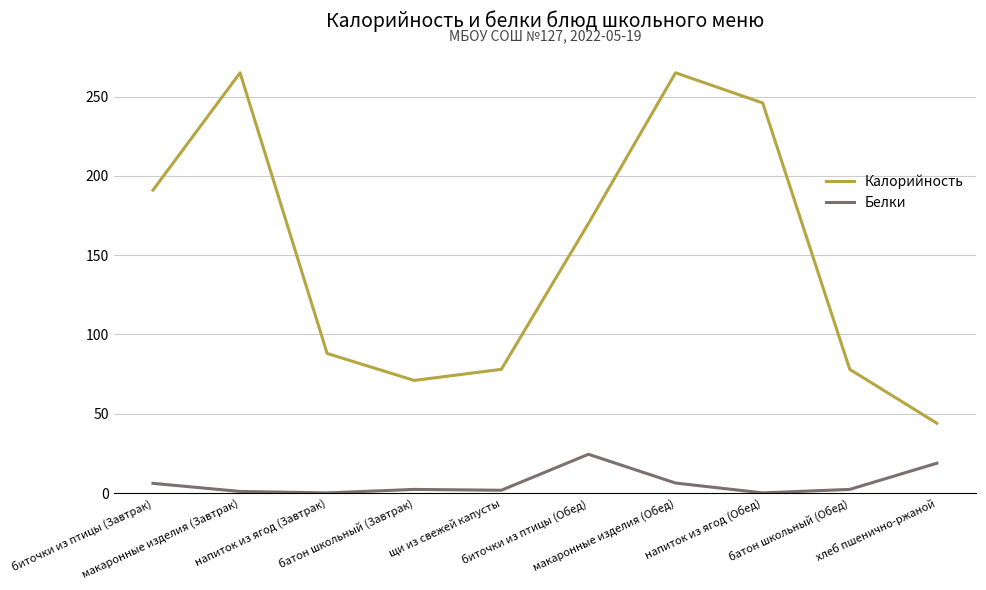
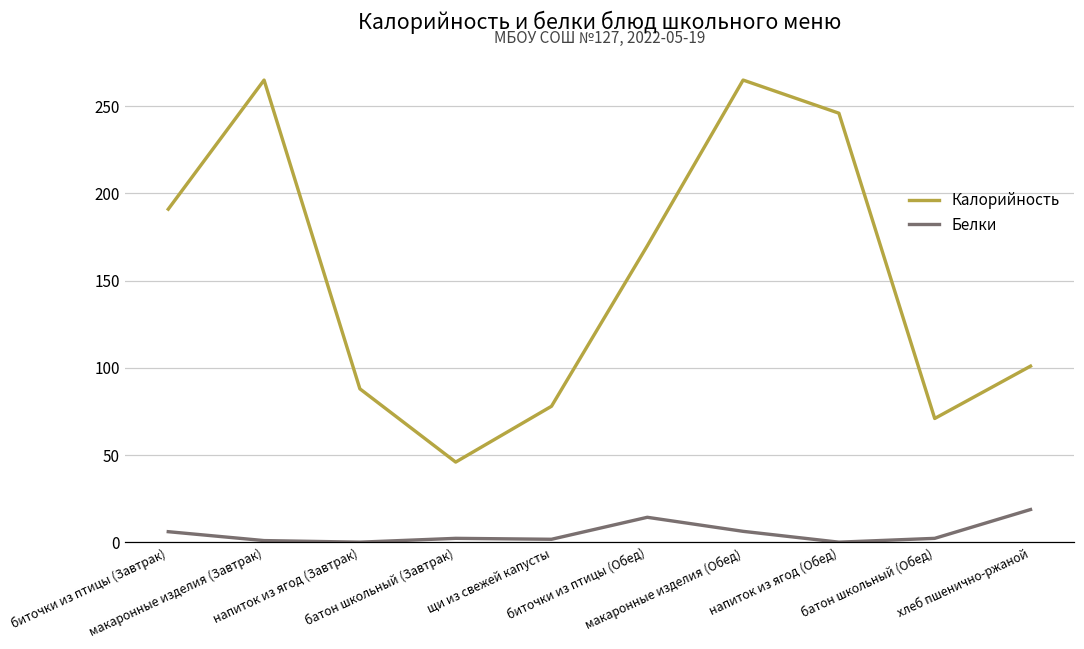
  {
    "Калорийность": {
      "биточки из птицы (Завтрак)": 191,
      "макаронные изделия (Завтрак)": 265,
      "напиток из ягод (Завтрак)": 88,
-     "батон школьный (Завтрак)": 71,
+     "батон школьный (Завтрак)": 46,
      "щи из свежей капусты": 78,
      "биточки из птицы (Обед)": 170,
      "макаронные изделия (Обед)": 265,
      "напиток из ягод (Обед)": 246,
-     "батон школьный (Обед)": 78,
-     "хлеб пшенично-ржаной": 44
+     "батон школьный (Обед)": 71,
+     "хлеб пшенично-ржаной": 101
    },
    "Белки": {
      "биточки из птицы (Завтрак)": 6,
      "макаронные изделия (Завтрак)": 1,
      "напиток из ягод (Завтрак)": 0,
      "батон школьный (Завтрак)": 2,
      "щи из свежей капусты": 2,
-     "биточки из птицы (Обед)": 24,
+     "биточки из птицы (Обед)": 14,
      "макаронные изделия (Обед)": 6,
      "напиток из ягод (Обед)": 0,
      "батон школьный (Обед)": 2,
      "хлеб пшенично-ржаной": 19
    }
  }
